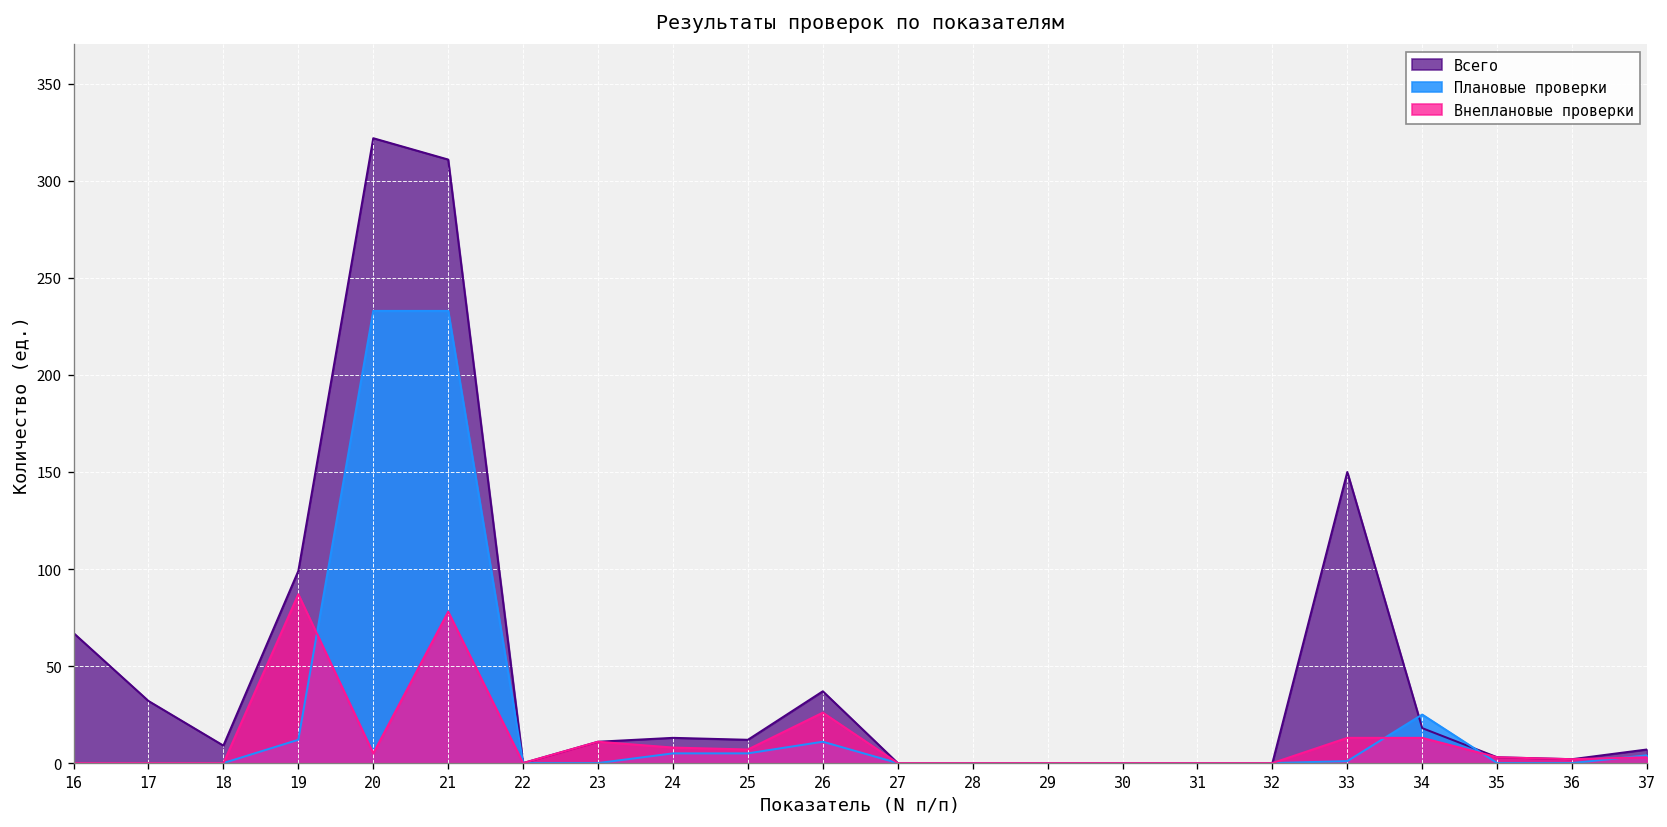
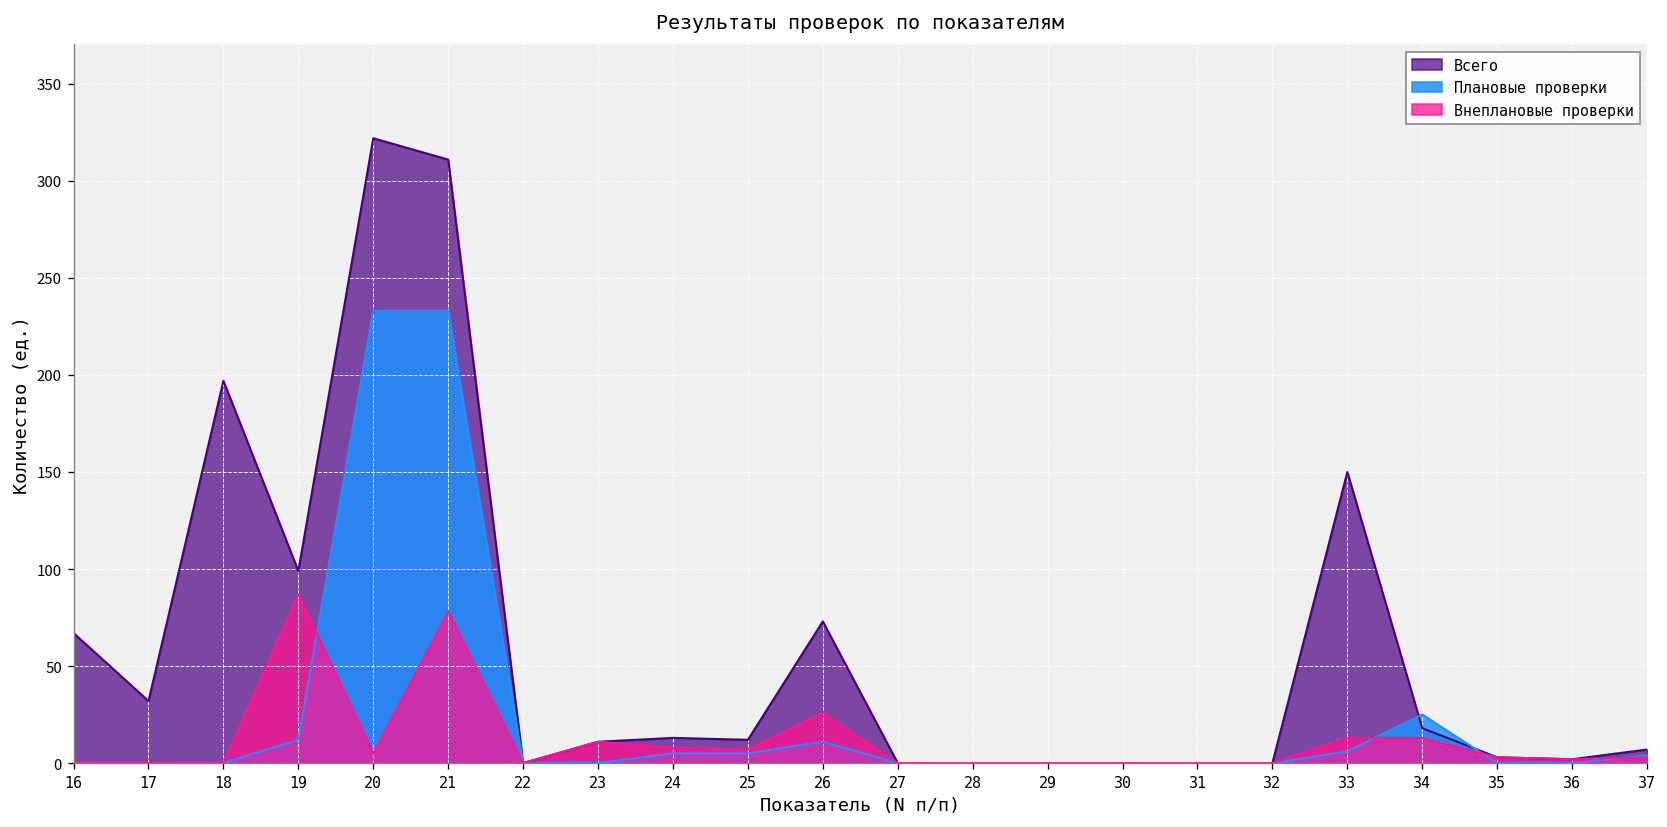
  {
    "Всего": {
      "16": 67,
      "17": 32,
-     "18": 9,
+     "18": 197,
      "19": 99,
      "20": 322,
      "21": 311,
      "24": 13,
      "25": 12,
-     "26": 37,
+     "26": 73,
      "33": 150,
      "34": 18,
      "37": 7
    },
    "Плановые проверки": {
      "19": 12,
      "20": 233,
      "21": 233,
      "23": 0,
      "24": 5,
      "25": 5,
      "26": 11,
-     "33": 1,
+     "33": 6,
      "34": 25,
      "35": 0,
      "36": 0
    },
    "Внеплановые проверки": {
      "19": 87,
      "20": 5,
      "21": 78,
      "24": 8,
      "25": 7,
      "26": 26,
      "33": 13,
      "34": 13
    }
  }
